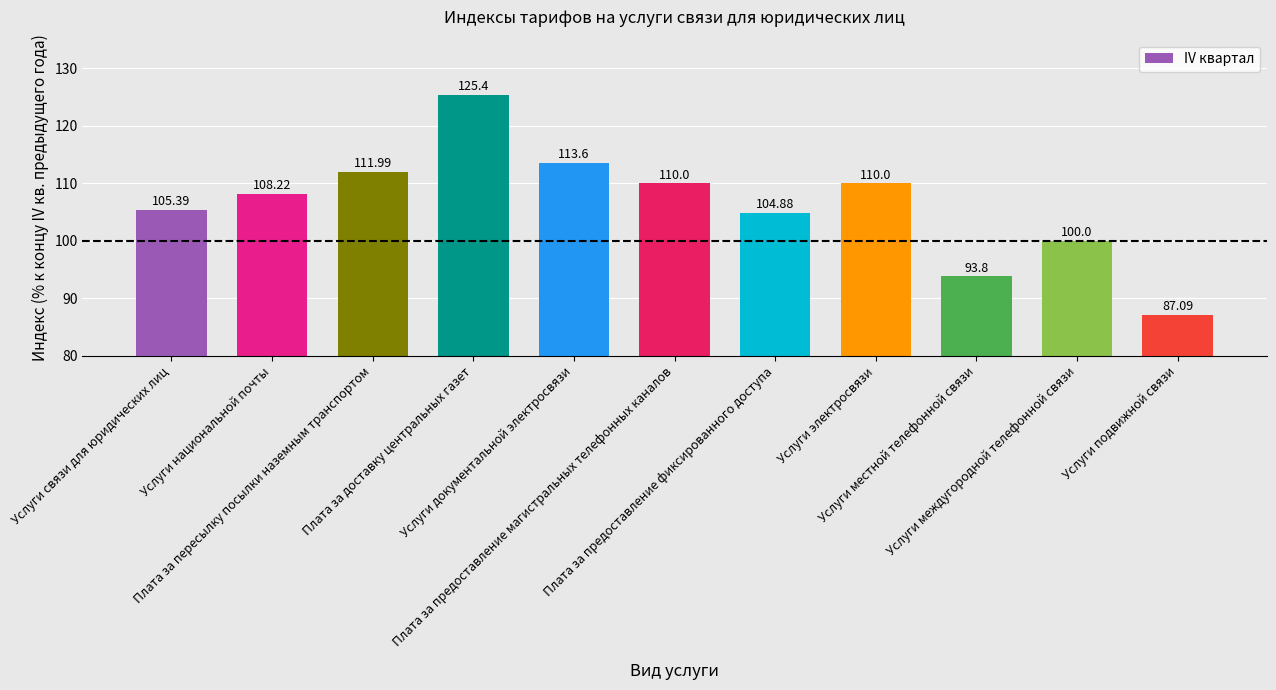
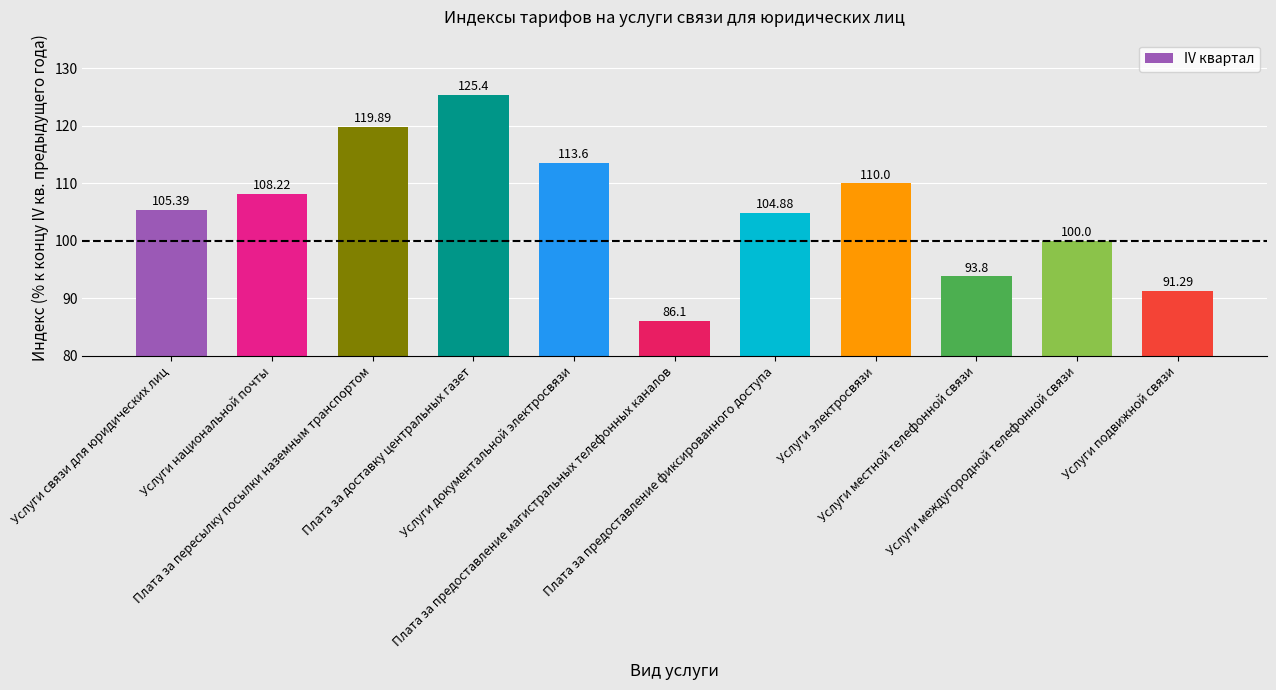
  {
    "Услуги связи для юридических лиц": 105.39,
    "Услуги национальной почты": 108.22,
-   "Плата за пересылку посылки наземным транспортом": 111.99,
+   "Плата за пересылку посылки наземным транспортом": 119.89,
    "Плата за доставку центральных газет": 125.4,
    "Услуги документальной электросвязи": 113.6,
-   "Плата за предоставление магистральных телефонных каналов": 110.0,
+   "Плата за предоставление магистральных телефонных каналов": 86.1,
    "Плата за предоставление фиксированного доступа": 104.88,
    "Услуги электросвязи": 110.0,
    "Услуги местной телефонной связи": 93.8,
    "Услуги междугородной телефонной связи": 100.0,
-   "Услуги подвижной связи": 87.09
+   "Услуги подвижной связи": 91.29
  }
